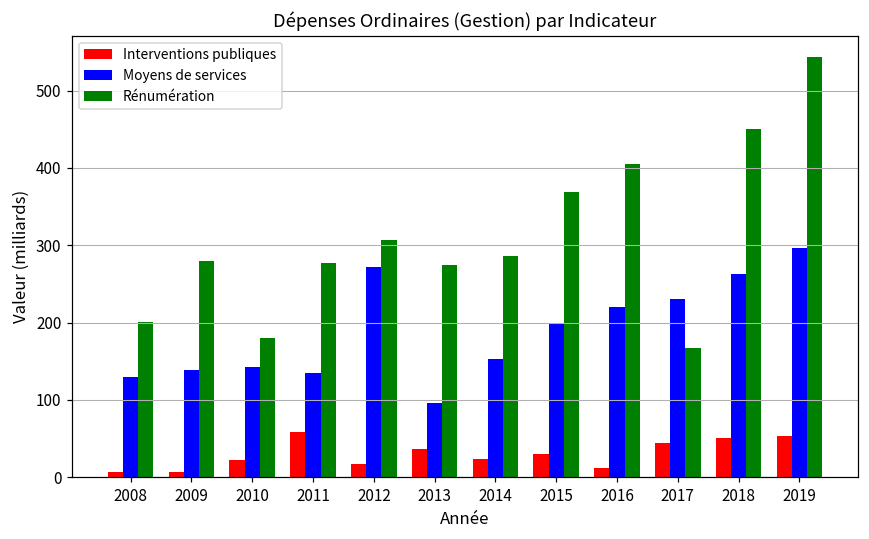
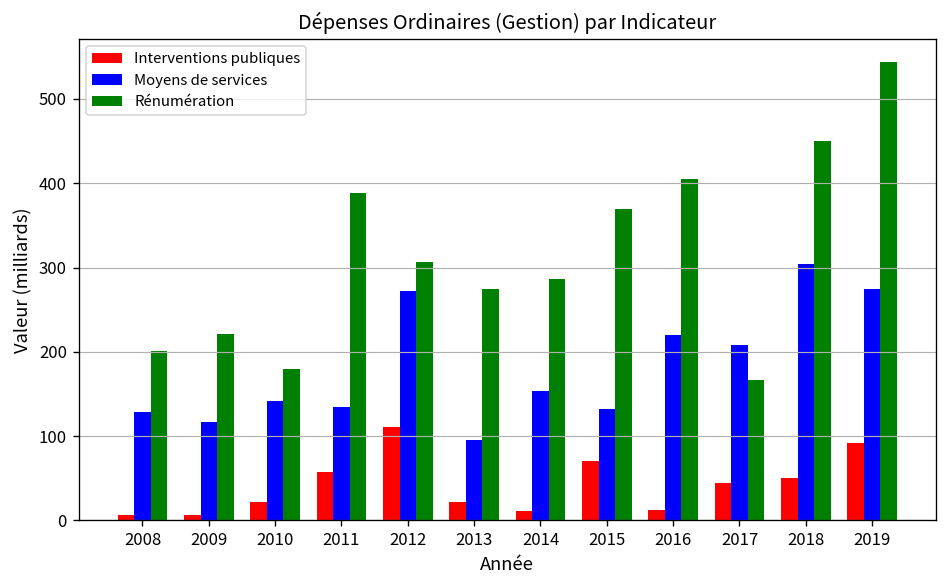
  {
    "Interventions publiques": {
      "2008": 10,
      "2009": 10,
      "2010": 20,
      "2011": 60,
-     "2012": 20,
-     "2013": 40,
-     "2014": 20,
-     "2015": 30,
+     "2012": 110,
+     "2013": 20,
+     "2014": 10,
+     "2015": 70,
      "2016": 10,
      "2017": 40,
      "2018": 50,
-     "2019": 50
+     "2019": 90
    },
    "Moyens de services": {
      "2008": 130,
-     "2009": 140,
+     "2009": 120,
      "2010": 140,
      "2011": 140,
      "2012": 270,
      "2013": 100,
      "2014": 150,
-     "2015": 200,
+     "2015": 130,
      "2016": 220,
-     "2017": 230,
-     "2018": 260,
-     "2019": 300
+     "2017": 210,
+     "2018": 300,
+     "2019": 270
    },
    "Rénumération": {
      "2008": 200,
-     "2009": 280,
+     "2009": 220,
      "2010": 180,
-     "2011": 280,
+     "2011": 390,
      "2012": 310,
      "2013": 280,
      "2014": 290,
      "2015": 370,
      "2016": 410,
      "2017": 170,
      "2018": 450,
      "2019": 540
    }
  }
